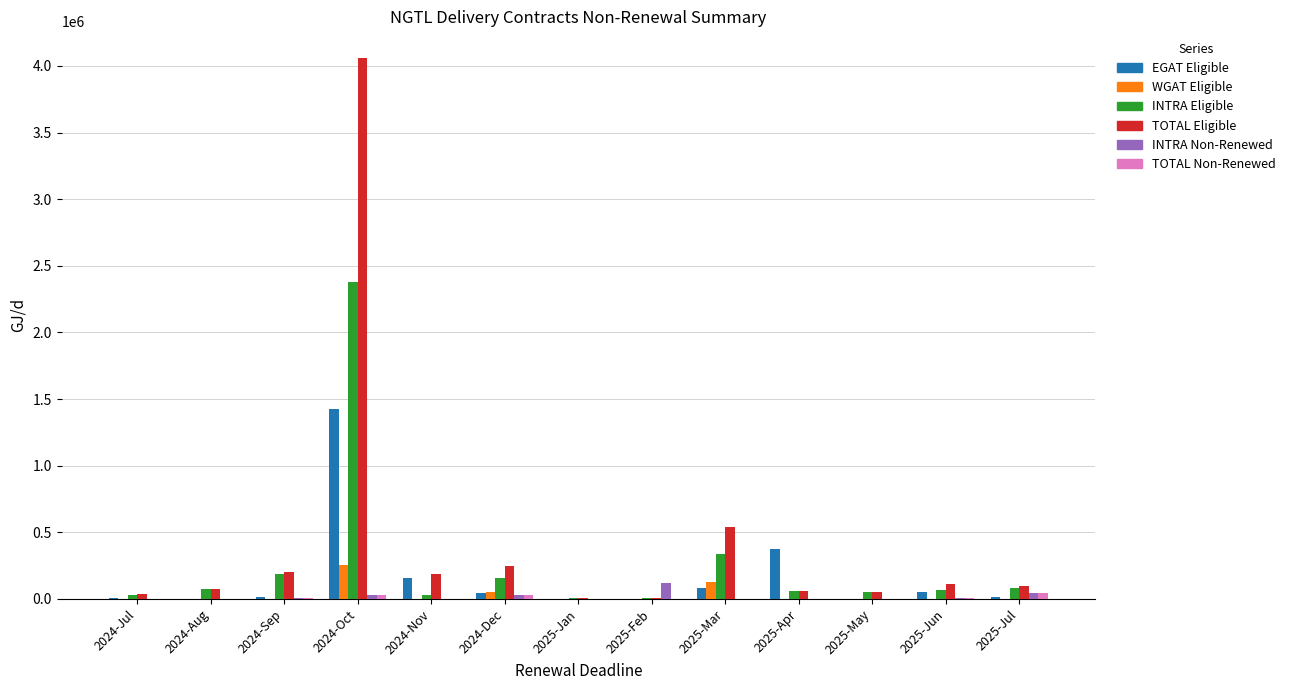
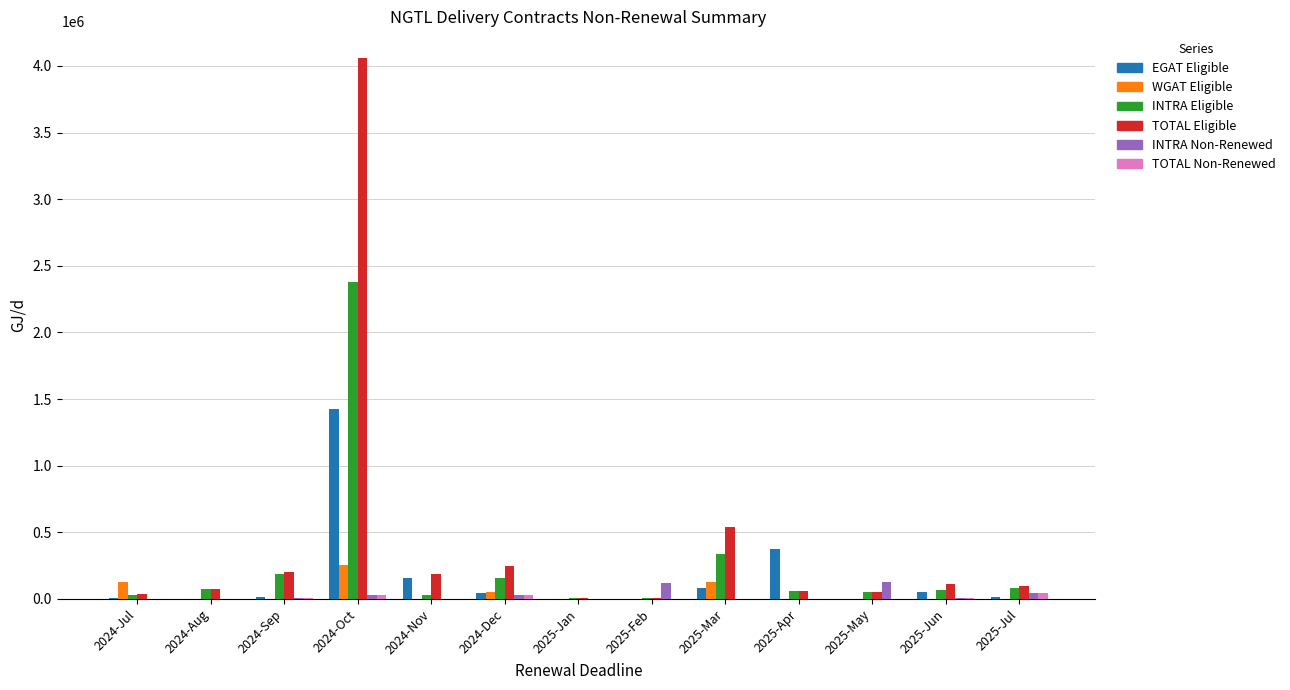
  {
    "EGAT Eligible": {
      "2024-Aug": 0,
      "2024-Oct": 1430000,
      "2024-Nov": 160000,
      "2024-Dec": 40000,
      "2025-Jan": 0,
      "2025-Feb": 0,
      "2025-Mar": 80000,
      "2025-Apr": 370000,
      "2025-May": 0,
      "2025-Jun": 50000
    },
    "WGAT Eligible": {
-     "2024-Jul": 0,
+     "2024-Jul": 130000,
      "2024-Aug": 0,
      "2024-Sep": 0,
      "2024-Oct": 250000,
      "2024-Nov": 0,
      "2024-Dec": 50000,
      "2025-Jan": 0,
      "2025-Feb": 0,
      "2025-Mar": 130000,
      "2025-Apr": 0,
      "2025-May": 0,
      "2025-Jun": 0,
      "2025-Jul": 0
    },
    "INTRA Eligible": {
      "2024-Jul": 30000,
      "2024-Aug": 80000,
      "2024-Sep": 180000,
      "2024-Oct": 2380000,
      "2024-Nov": 30000,
      "2024-Dec": 160000,
      "2025-Mar": 330000,
      "2025-Apr": 60000,
      "2025-May": 50000,
      "2025-Jun": 60000,
      "2025-Jul": 80000
    },
    "TOTAL Eligible": {
      "2024-Jul": 40000,
      "2024-Aug": 80000,
      "2024-Sep": 200000,
      "2024-Oct": 4060000,
      "2024-Nov": 190000,
      "2024-Dec": 250000,
      "2025-Mar": 540000,
      "2025-Apr": 60000,
      "2025-May": 50000,
      "2025-Jun": 110000,
      "2025-Jul": 100000
    },
    "INTRA Non-Renewed": {
      "2024-Jul": 0,
      "2024-Aug": 0,
      "2024-Oct": 30000,
      "2024-Nov": 0,
      "2024-Dec": 30000,
      "2025-Jan": 0,
      "2025-Feb": 120000,
      "2025-Apr": 0,
-     "2025-May": 0,
+     "2025-May": 130000,
      "2025-Jul": 40000
    },
    "TOTAL Non-Renewed": {
      "2024-Jul": 0,
      "2024-Aug": 0,
      "2024-Oct": 30000,
      "2024-Nov": 0,
      "2024-Dec": 30000,
      "2025-Jan": 0,
      "2025-Feb": 0,
      "2025-Apr": 0,
      "2025-Jul": 40000
    }
  }
